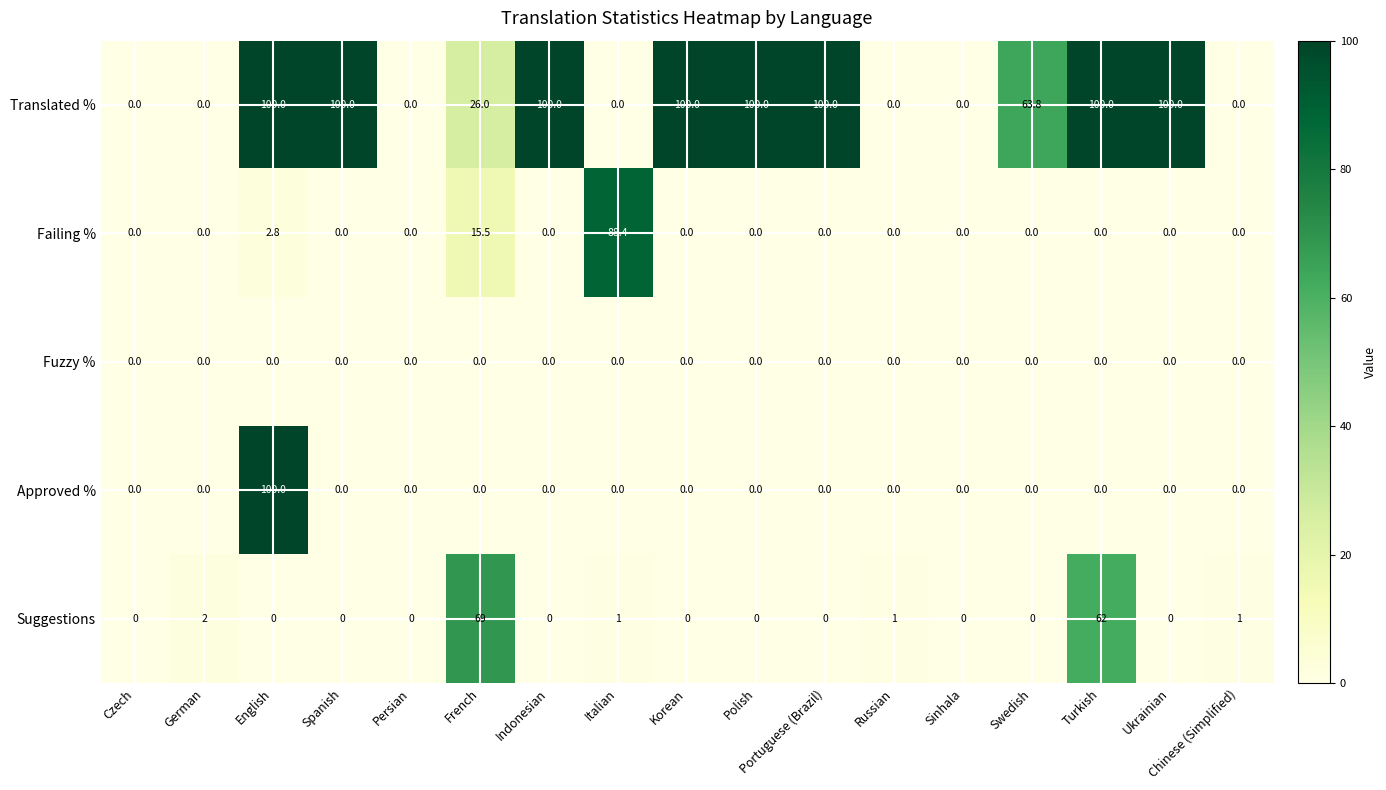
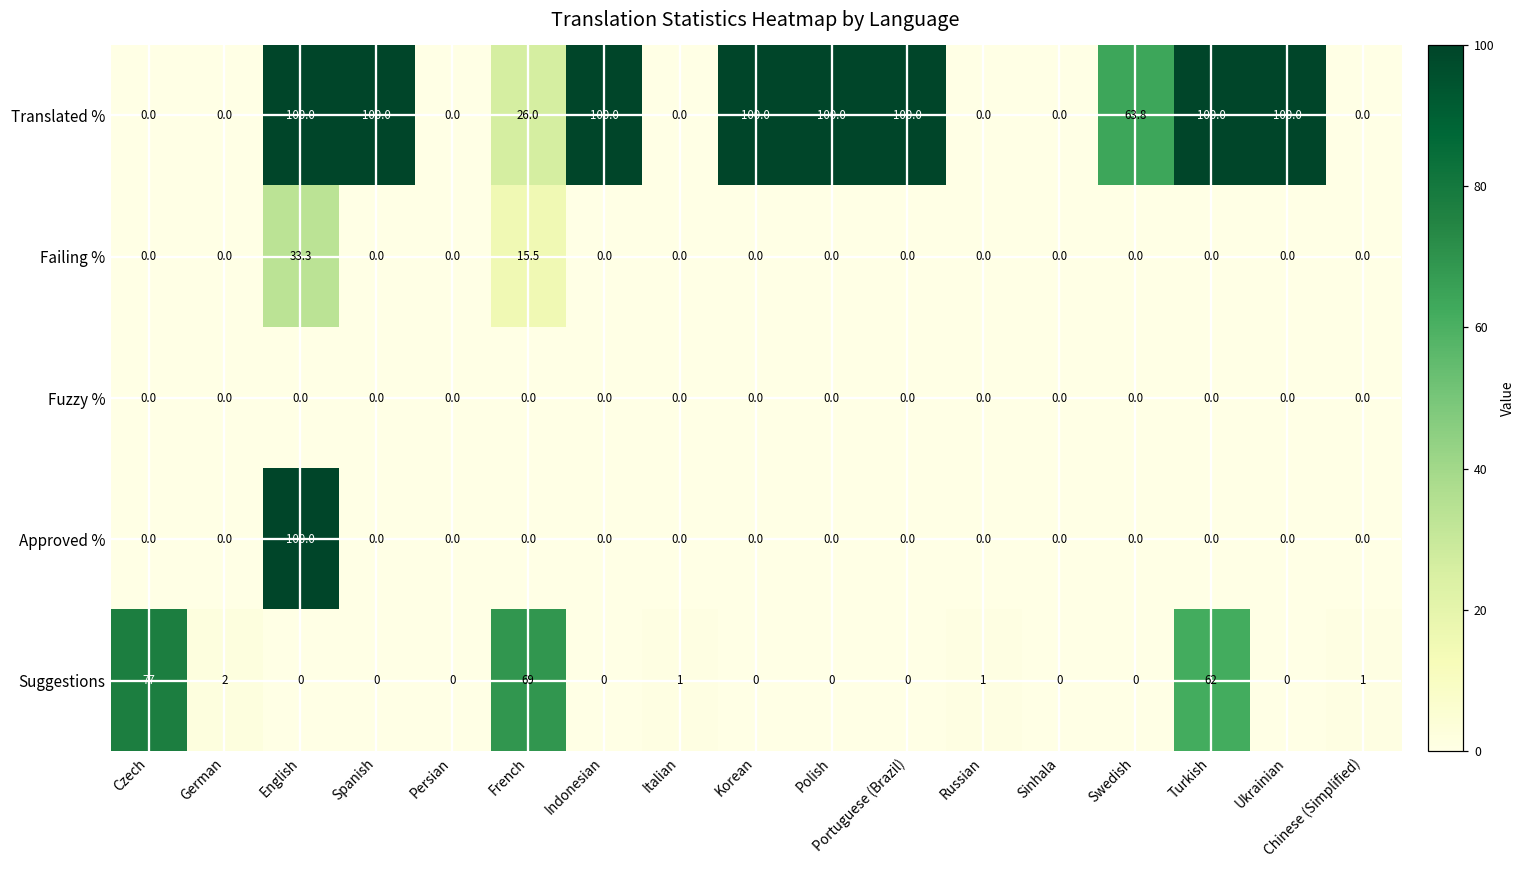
  {
    "Translated %": {
      "Czech": 0.0,
      "German": 0.0,
      "English": 100.0,
      "Spanish": 100.0,
      "Persian": 0.0,
      "French": 26.0,
      "Indonesian": 100.0,
      "Italian": 0.0,
      "Korean": 100.0,
      "Polish": 100.0,
      "Portuguese (Brazil)": 100.0,
      "Russian": 0.0,
      "Sinhala": 0.0,
      "Swedish": 63.8,
      "Turkish": 100.0,
      "Ukrainian": 100.0,
      "Chinese (Simplified)": 0.0
    },
    "Failing %": {
      "Czech": 0.0,
      "German": 0.0,
-     "English": 2.8,
+     "English": 33.3,
      "Spanish": 0.0,
      "Persian": 0.0,
      "French": 15.5,
      "Indonesian": 0.0,
-     "Italian": 88.4,
+     "Italian": 0.0,
      "Korean": 0.0,
      "Polish": 0.0,
      "Portuguese (Brazil)": 0.0,
      "Russian": 0.0,
      "Sinhala": 0.0,
      "Swedish": 0.0,
      "Turkish": 0.0,
      "Ukrainian": 0.0,
      "Chinese (Simplified)": 0.0
    },
    "Fuzzy %": {
      "Czech": 0.0,
      "German": 0.0,
      "English": 0.0,
      "Spanish": 0.0,
      "Persian": 0.0,
      "French": 0.0,
      "Indonesian": 0.0,
      "Italian": 0.0,
      "Korean": 0.0,
      "Polish": 0.0,
      "Portuguese (Brazil)": 0.0,
      "Russian": 0.0,
      "Sinhala": 0.0,
      "Swedish": 0.0,
      "Turkish": 0.0,
      "Ukrainian": 0.0,
      "Chinese (Simplified)": 0.0
    },
    "Approved %": {
      "Czech": 0.0,
      "German": 0.0,
      "English": 100.0,
      "Spanish": 0.0,
      "Persian": 0.0,
      "French": 0.0,
      "Indonesian": 0.0,
      "Italian": 0.0,
      "Korean": 0.0,
      "Polish": 0.0,
      "Portuguese (Brazil)": 0.0,
      "Russian": 0.0,
      "Sinhala": 0.0,
      "Swedish": 0.0,
      "Turkish": 0.0,
      "Ukrainian": 0.0,
      "Chinese (Simplified)": 0.0
    },
    "Suggestions": {
-     "Czech": 0,
+     "Czech": 77,
      "German": 2,
      "English": 0,
      "Spanish": 0,
      "Persian": 0,
      "French": 69,
      "Indonesian": 0,
      "Italian": 1,
      "Korean": 0,
      "Polish": 0,
      "Portuguese (Brazil)": 0,
      "Russian": 1,
      "Sinhala": 0,
      "Swedish": 0,
      "Turkish": 62,
      "Ukrainian": 0,
      "Chinese (Simplified)": 1
    }
  }
